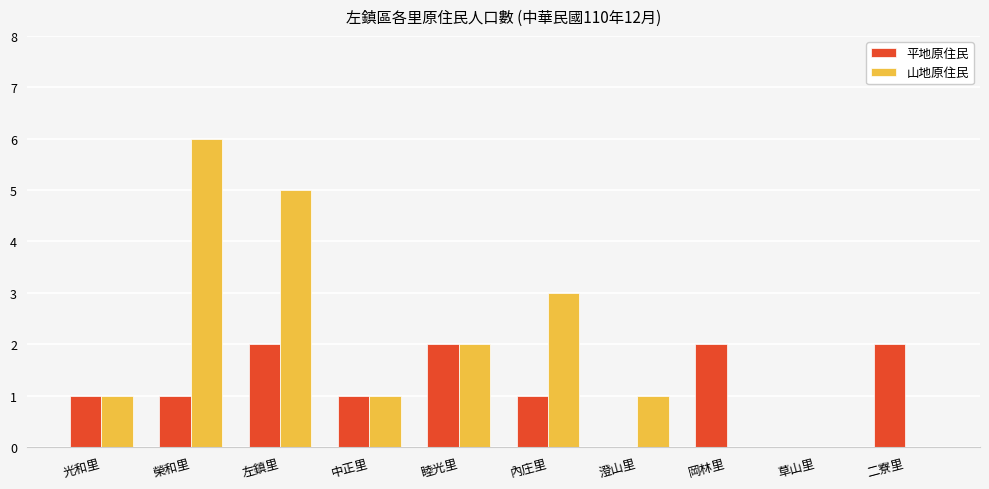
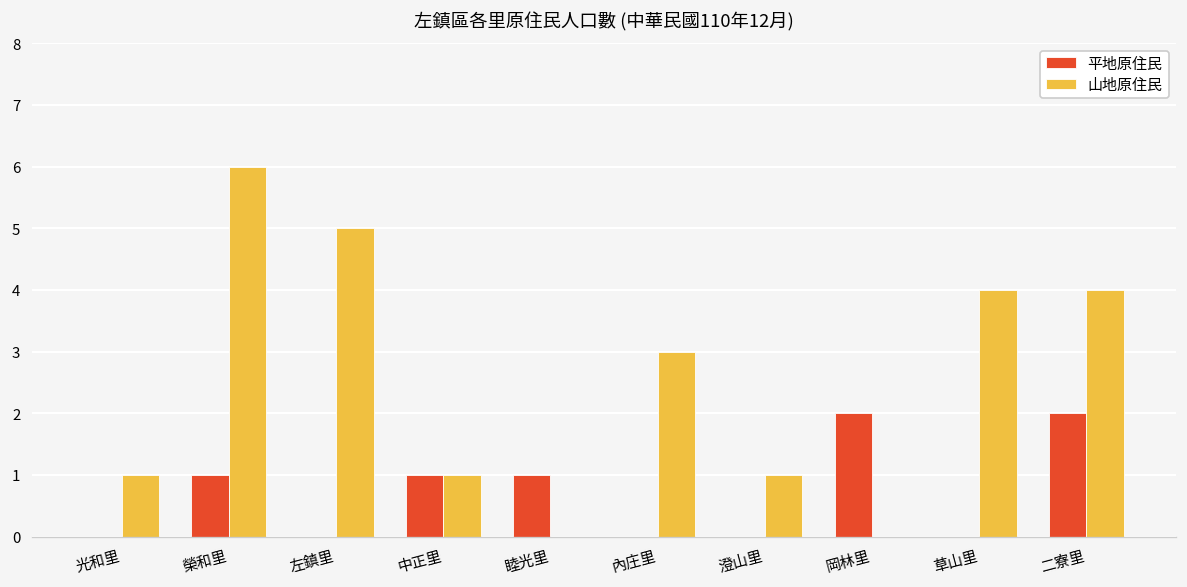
  {
    "平地原住民": {
-     "光和里": 1,
+     "光和里": 0,
      "榮和里": 1,
-     "左鎮里": 2,
+     "左鎮里": 0,
      "中正里": 1,
-     "睦光里": 2,
-     "內庄里": 1,
+     "睦光里": 1,
+     "內庄里": 0,
      "澄山里": 0,
      "岡林里": 2,
      "草山里": 0,
      "二寮里": 2
    },
    "山地原住民": {
      "光和里": 1,
      "榮和里": 6,
      "左鎮里": 5,
      "中正里": 1,
-     "睦光里": 2,
+     "睦光里": 0,
      "內庄里": 3,
      "澄山里": 1,
      "岡林里": 0,
-     "草山里": 0,
-     "二寮里": 0
+     "草山里": 4,
+     "二寮里": 4
    }
  }
